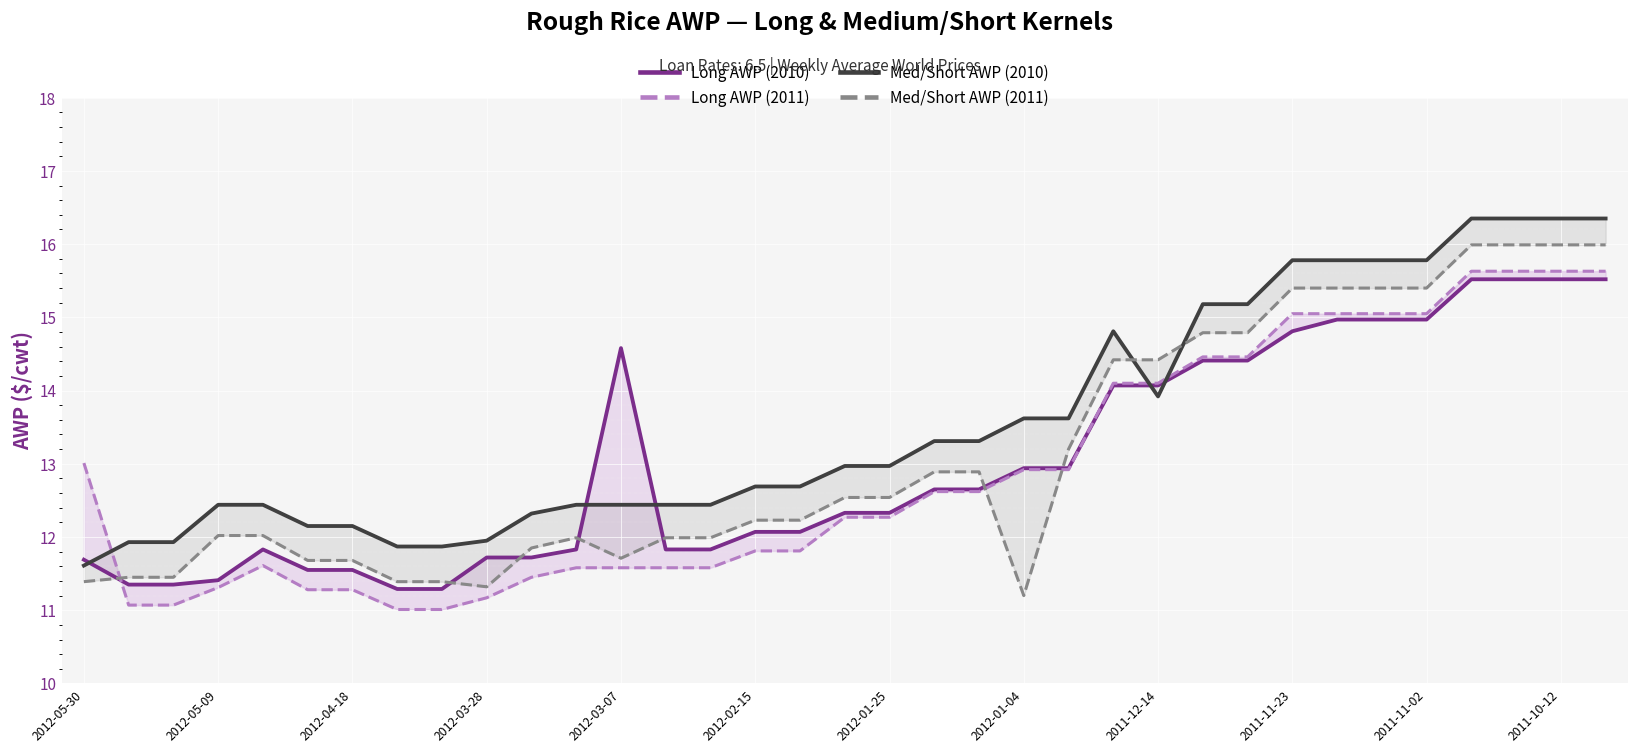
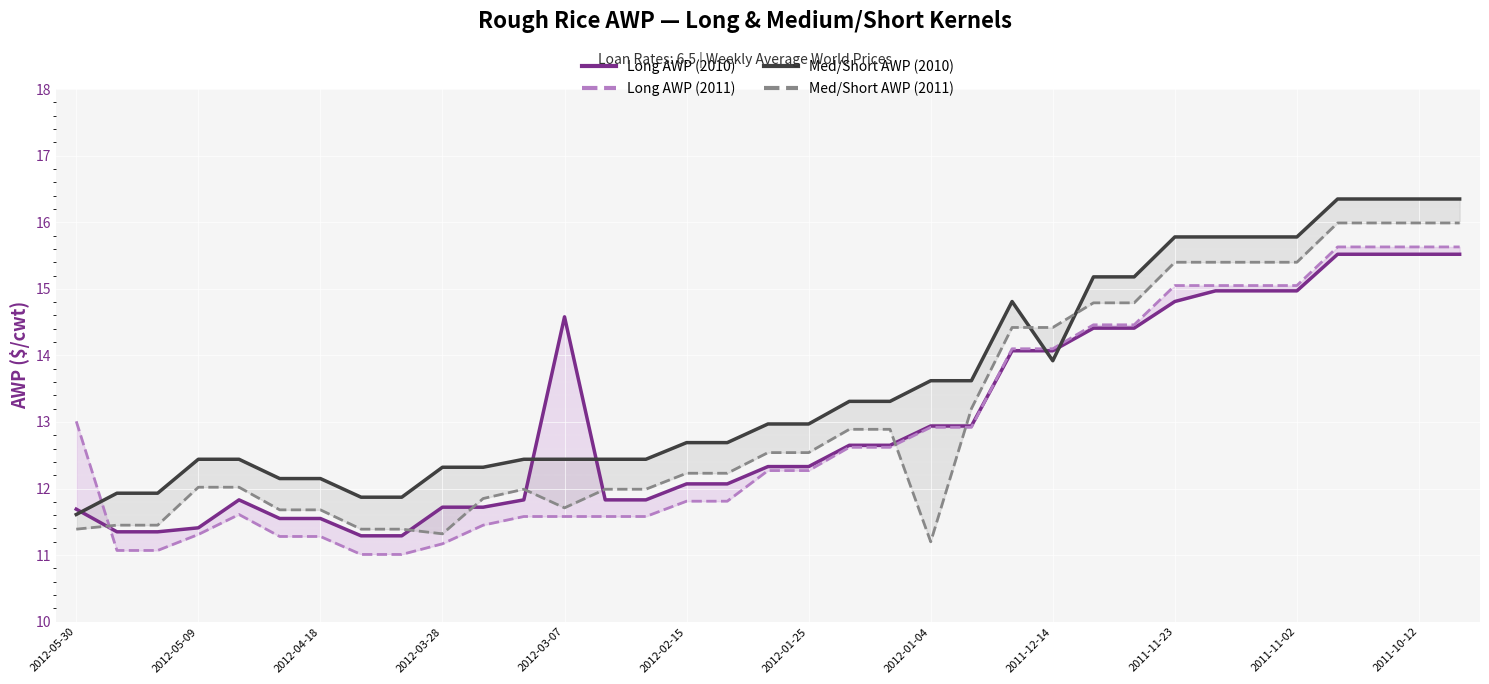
  {
    "Long AWP (2010)": {
      "2012-05-30": 11.7,
      "2011-11-23": 14.8,
      "2011-11-02": 15.0,
      "2011-10-12": 15.5
    },
    "Med/Short AWP (2010)": {
-     "2012-03-28": 12.0,
+     "2012-03-28": 12.3,
      "2011-12-14": 13.9
    }
  }
